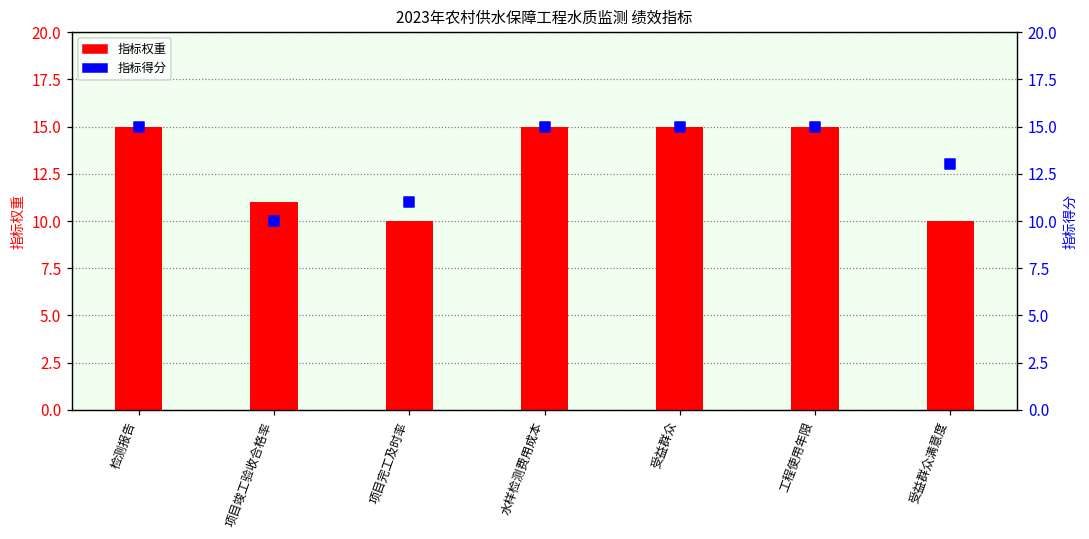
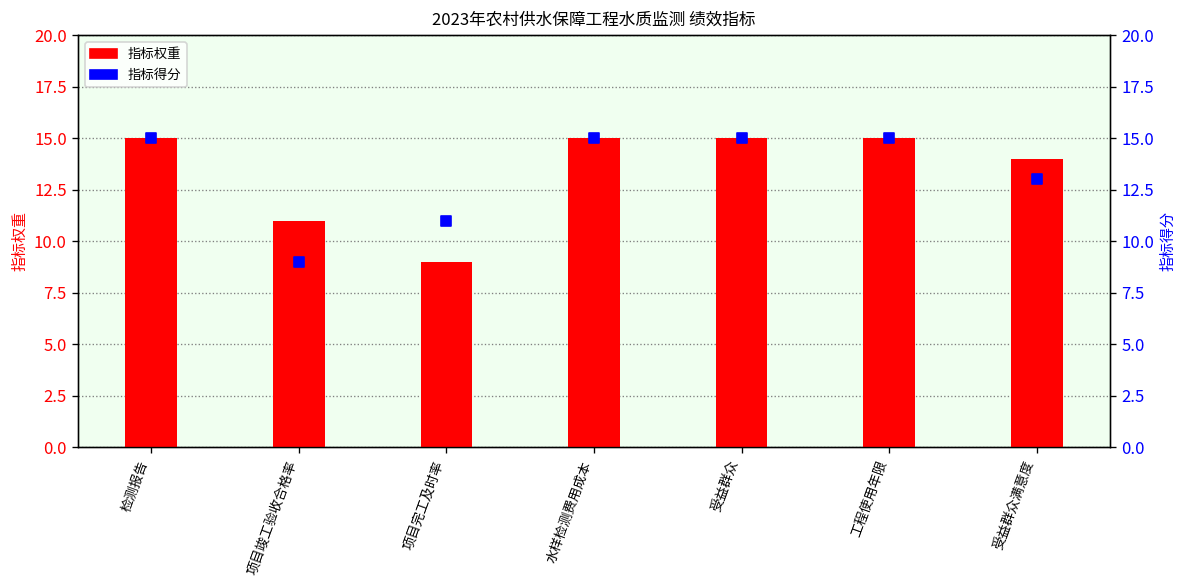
  {
    "指标权重": {
      "检测报告": 15,
      "项目竣工验收合格率": 11,
-     "项目完工及时率": 10,
+     "项目完工及时率": 9,
      "水样检测费用成本": 15,
      "受益群众": 15,
      "工程使用年限": 15,
-     "受益群众满意度": 10
+     "受益群众满意度": 14
    },
    "指标得分": {
-     "项目竣工验收合格率": 10
+     "项目竣工验收合格率": 9
    }
  }
